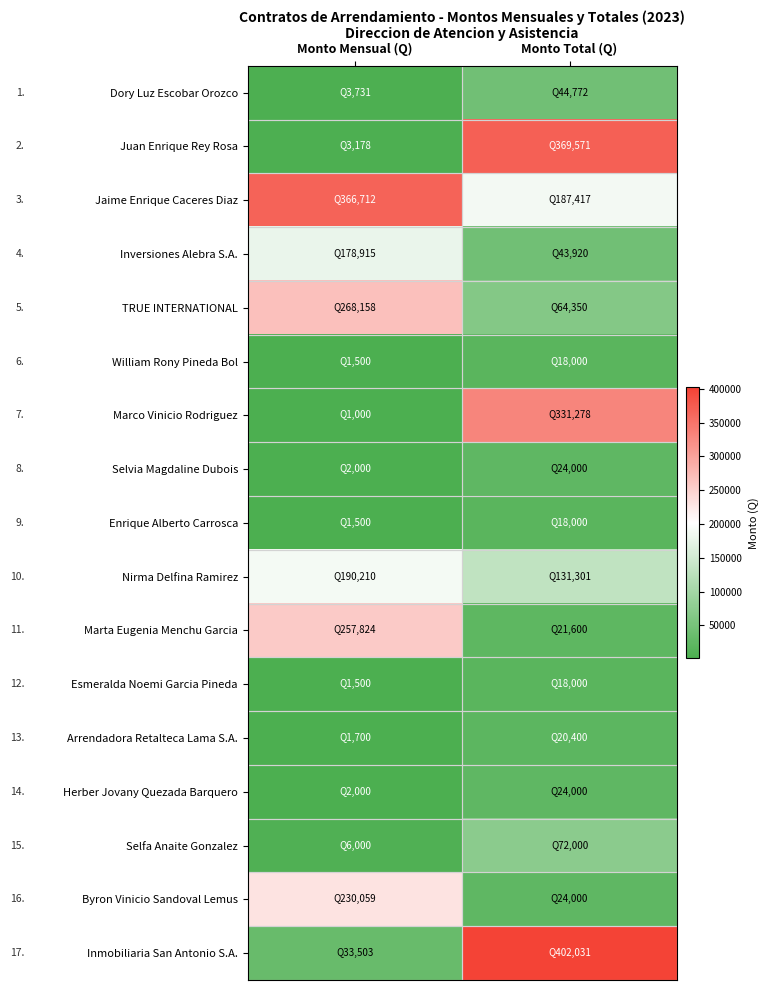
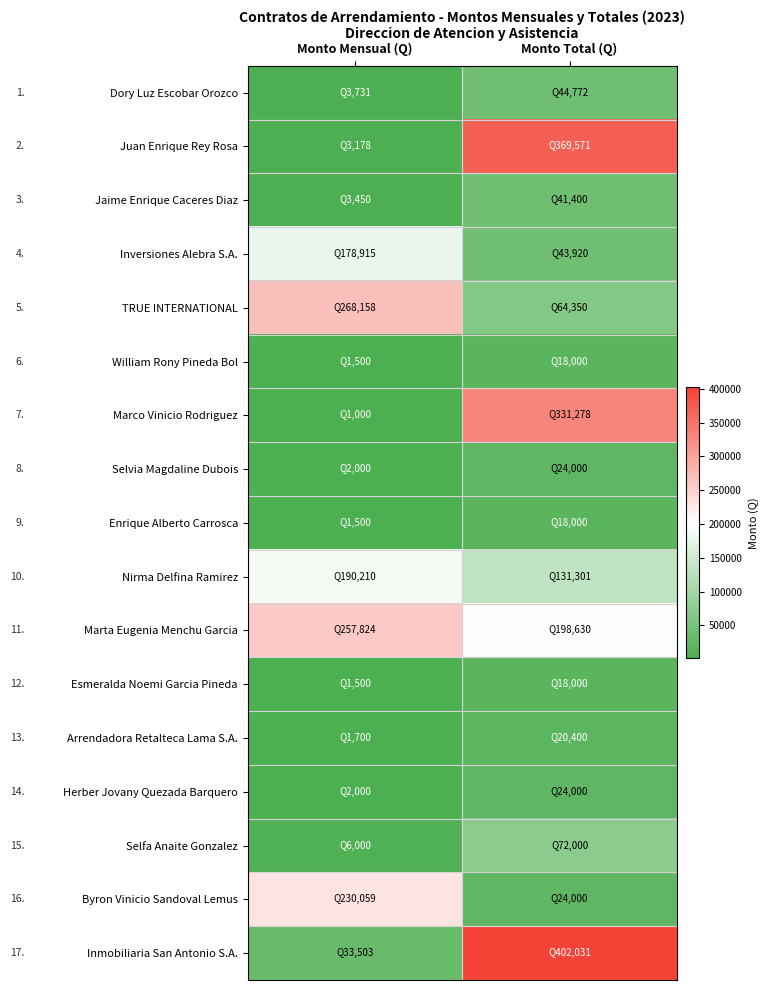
  {
    "Jaime Enrique Caceres Diaz": {
-     "Monto Mensual (Q)": "366,712",
-     "Monto Total (Q)": "187,417"
+     "Monto Mensual (Q)": "3,450",
+     "Monto Total (Q)": "41,400"
    },
    "Marta Eugenia Menchu Garcia": {
-     "Monto Total (Q)": "21,600"
+     "Monto Total (Q)": "198,630"
    }
  }
